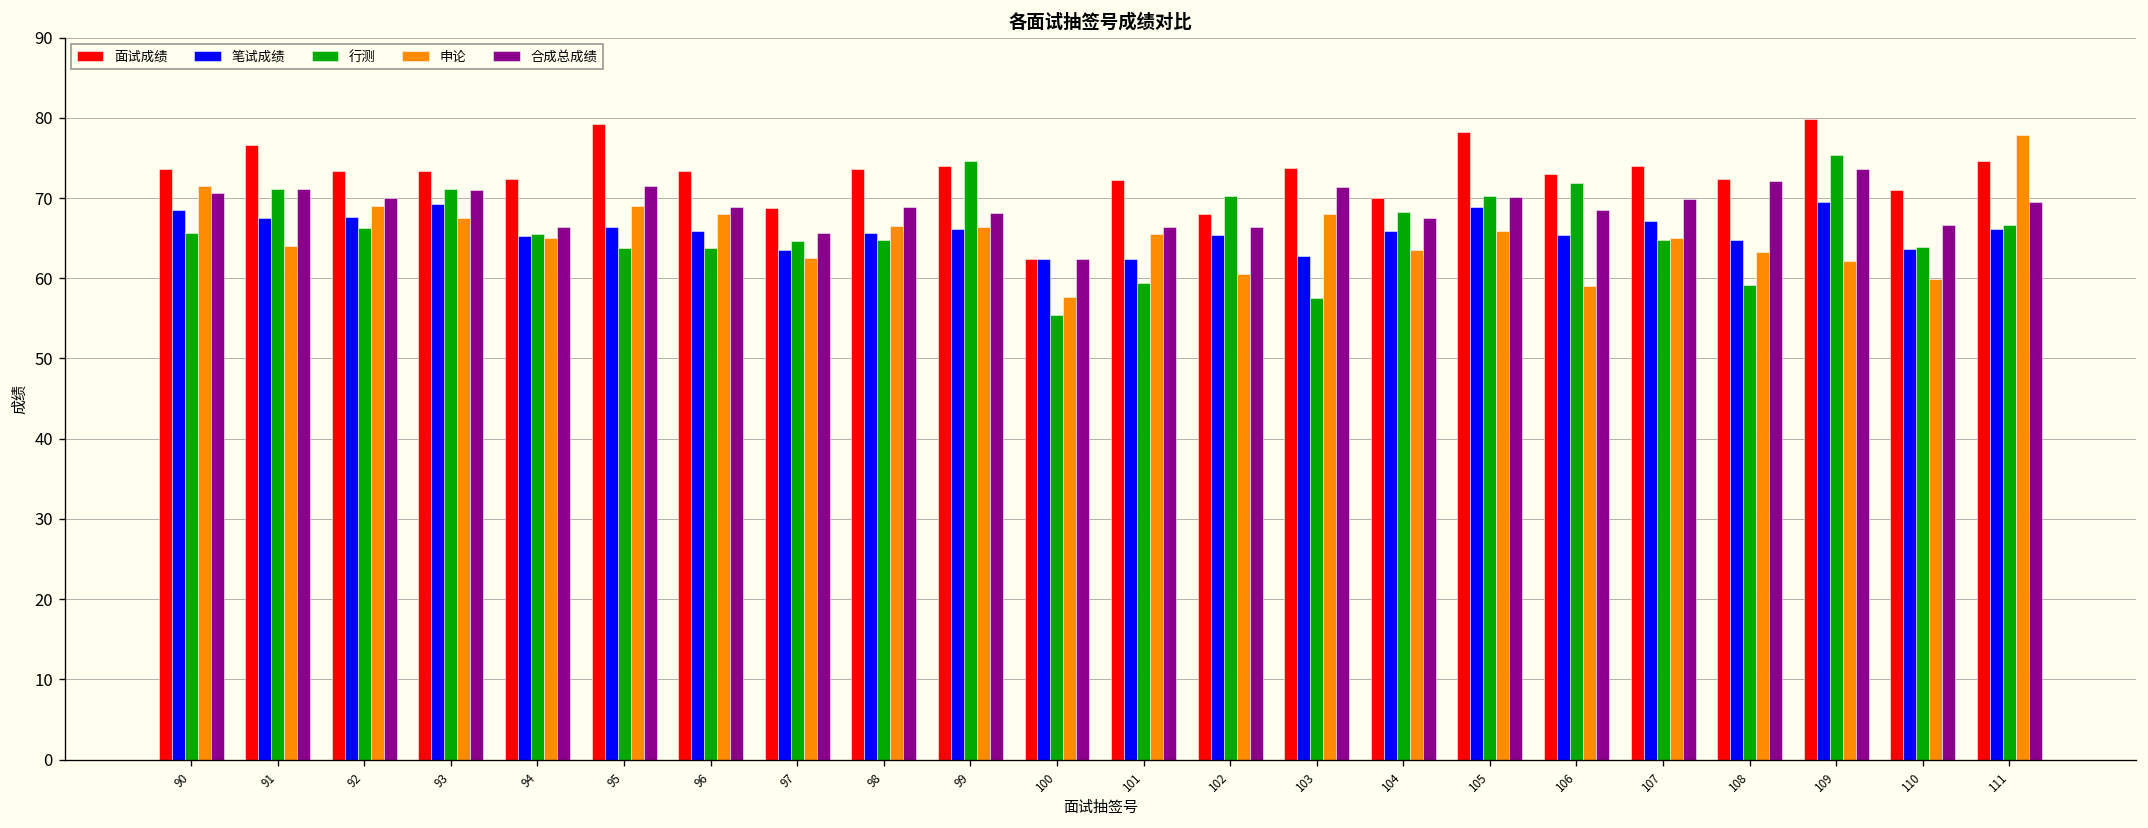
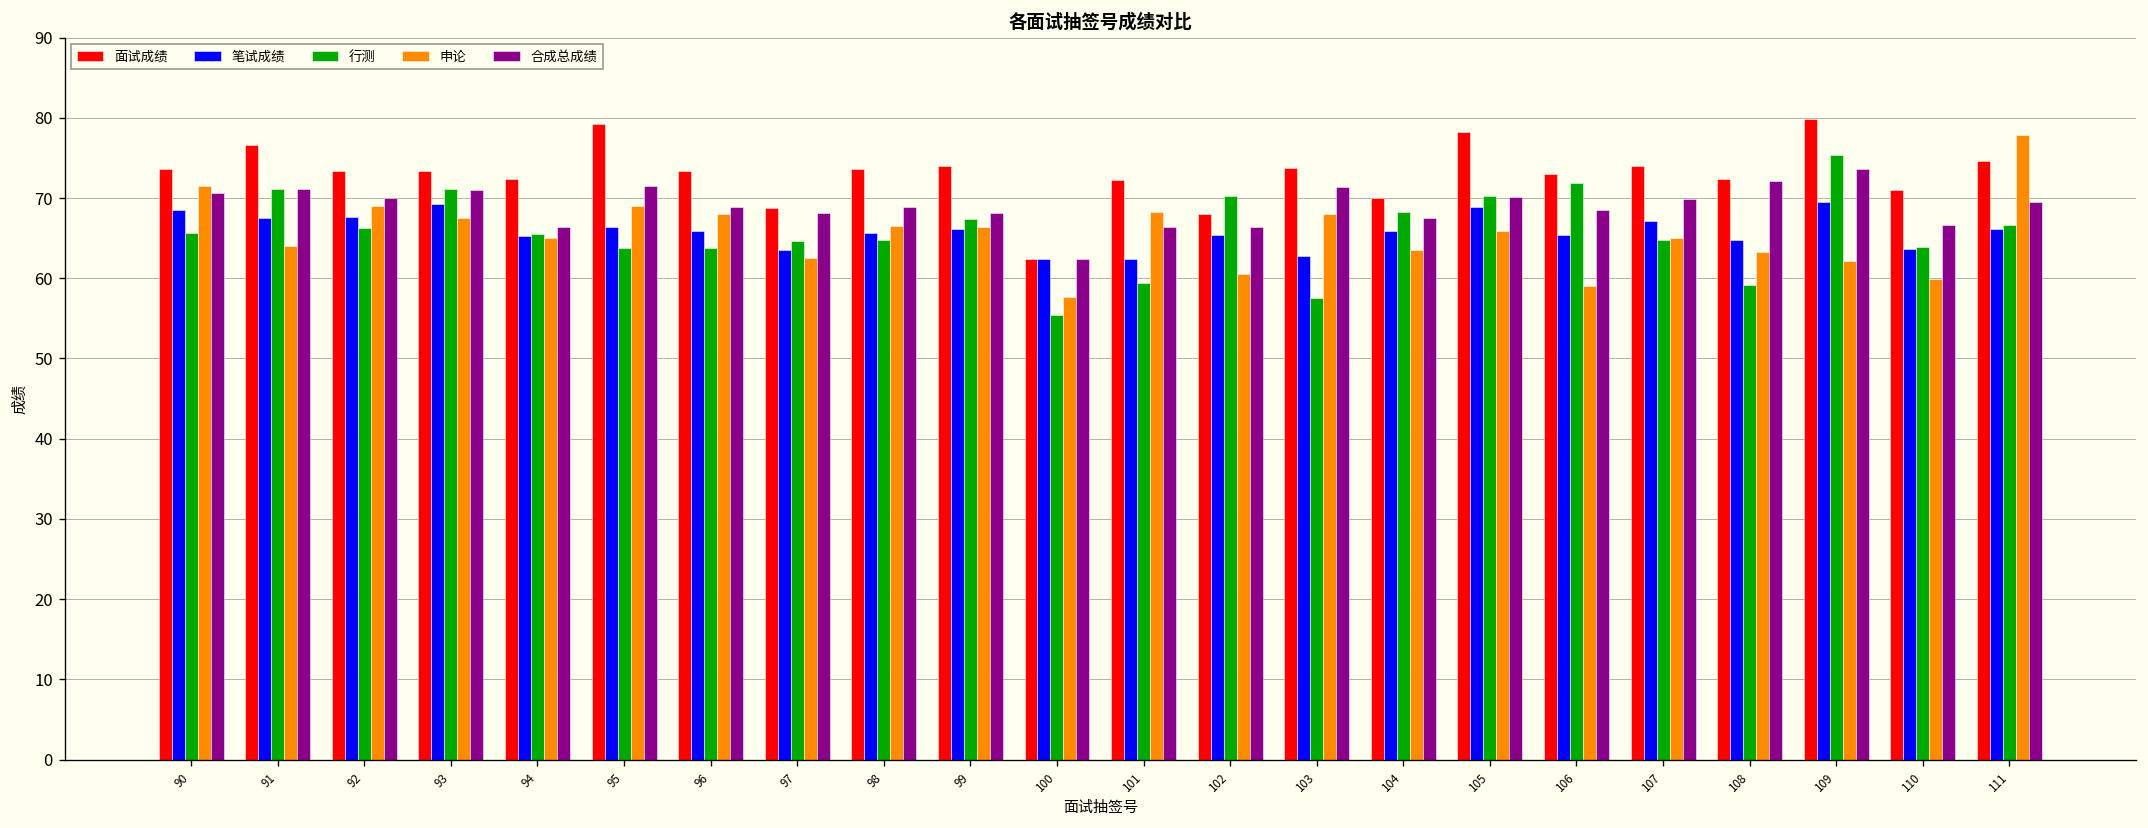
  {
    "面试成绩": {
      "90": 74,
      "91": 77,
      "92": 73,
      "93": 73,
      "94": 72,
      "95": 79,
      "96": 73,
      "97": 69,
      "98": 74,
      "99": 74,
      "100": 62,
      "101": 72,
      "102": 68,
      "103": 74,
      "104": 70,
      "105": 78,
      "106": 73,
      "107": 74,
      "108": 72,
      "109": 80,
      "110": 71,
      "111": 75
    },
    "笔试成绩": {
      "90": 69,
      "91": 68,
      "92": 68,
      "93": 69,
      "94": 65,
      "95": 66,
      "96": 66,
      "97": 64,
      "98": 66,
      "99": 66,
      "100": 62,
      "101": 62,
      "102": 65,
      "103": 63,
      "104": 66,
      "105": 69,
      "106": 65,
      "107": 67,
      "108": 65,
      "109": 69,
      "110": 64,
      "111": 66
    },
    "行测": {
      "90": 66,
      "91": 71,
      "92": 66,
      "93": 71,
      "94": 66,
      "95": 64,
      "96": 64,
      "97": 65,
      "98": 65,
-     "99": 75,
+     "99": 67,
      "100": 55,
      "101": 59,
      "102": 70,
      "103": 58,
      "104": 68,
      "105": 70,
      "106": 72,
      "107": 65,
      "108": 59,
      "109": 75,
      "110": 64,
      "111": 67
    },
    "申论": {
      "90": 72,
      "91": 64,
      "92": 69,
      "93": 68,
      "94": 65,
      "95": 69,
      "96": 68,
      "97": 63,
      "98": 67,
      "99": 66,
      "100": 58,
-     "101": 66,
+     "101": 68,
      "102": 61,
      "103": 68,
      "104": 64,
      "105": 66,
      "106": 59,
      "107": 65,
      "108": 63,
      "109": 62,
      "110": 60,
      "111": 78
    },
    "合成总成绩": {
      "90": 71,
      "91": 71,
      "92": 70,
      "93": 71,
      "94": 66,
      "95": 72,
      "96": 69,
-     "97": 66,
+     "97": 68,
      "98": 69,
      "99": 68,
      "100": 62,
      "101": 66,
      "102": 66,
      "103": 71,
      "104": 68,
      "105": 70,
      "106": 68,
      "107": 70,
      "108": 72,
      "109": 74,
      "110": 67,
      "111": 70
    }
  }
